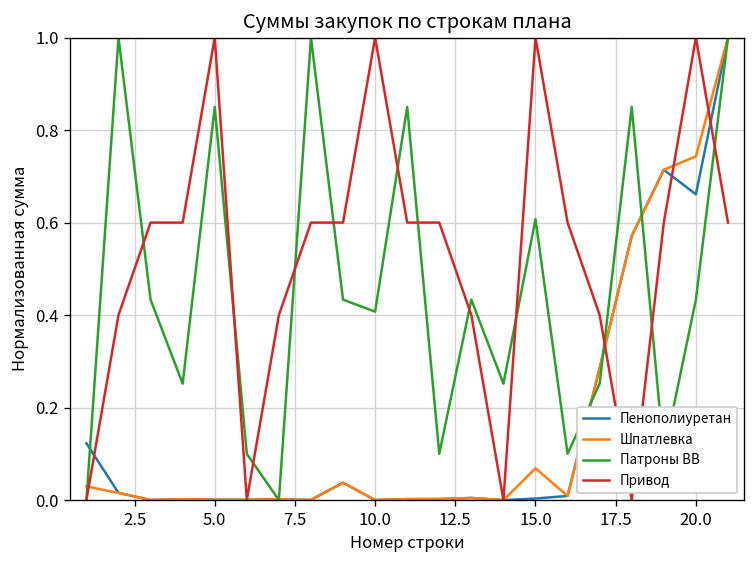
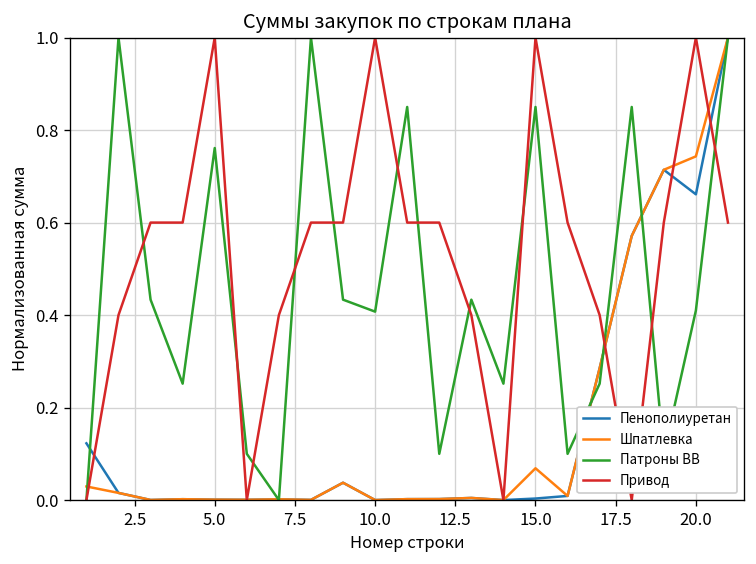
  {
    "Пенополиуретан": {
      "15.0": 0.00,
      "20.0": 0.66
    },
    "Шпатлевка": {
      "15.0": 0.07,
      "20.0": 0.74
    },
    "Патроны ВВ": {
-     "5.0": 0.85,
+     "5.0": 0.76,
      "10.0": 0.41,
-     "15.0": 0.61,
-     "20.0": 0.43
+     "15.0": 0.85,
+     "20.0": 0.41
    },
    "Привод": {
      "5.0": 1.00,
      "10.0": 1.00,
      "15.0": 1.00,
      "20.0": 1.00
    }
  }
